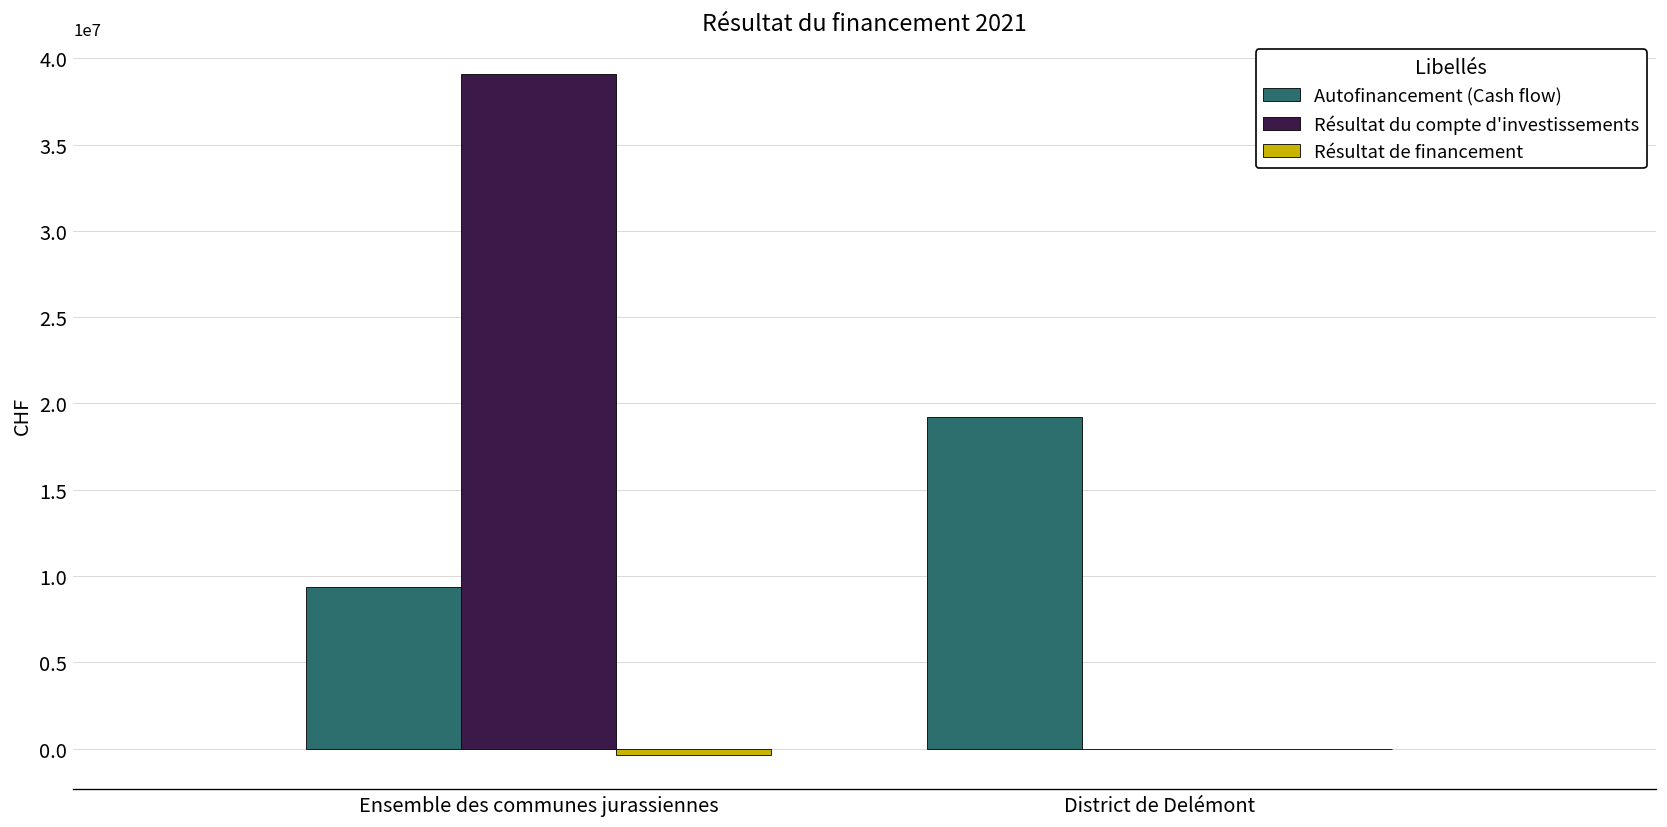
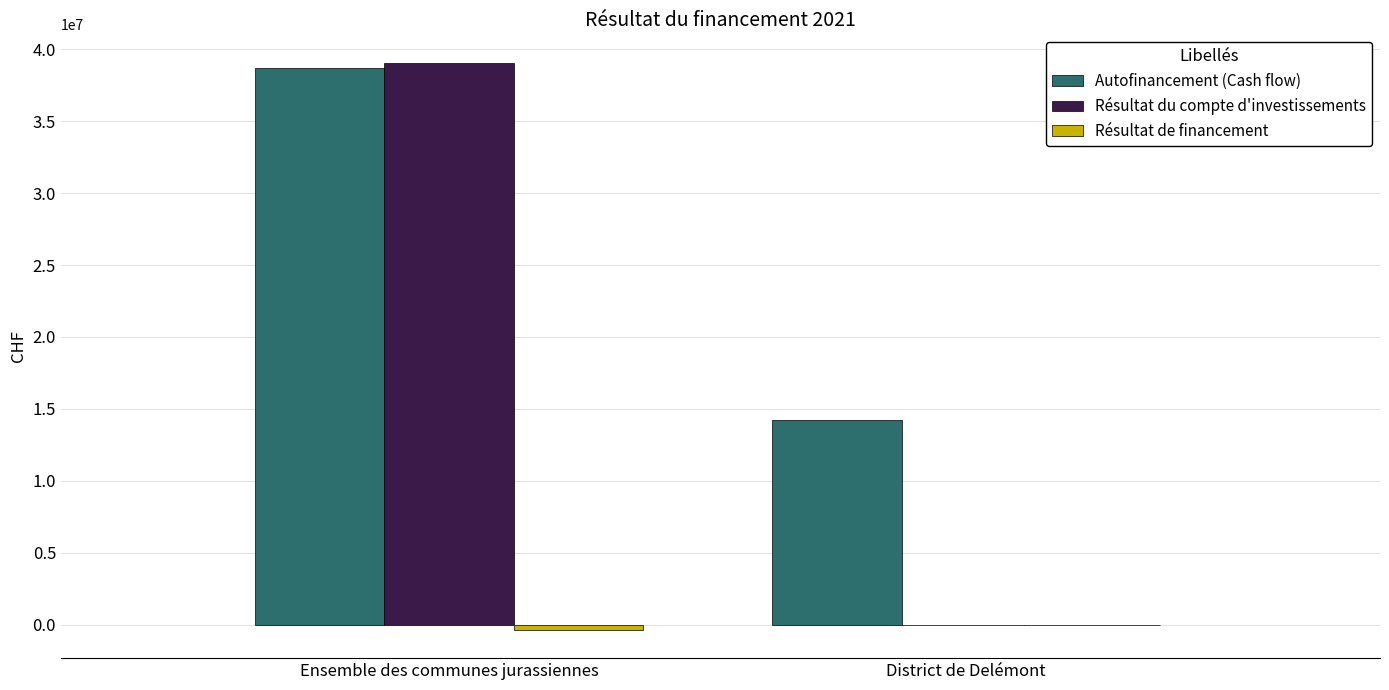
  {
    "Autofinancement (Cash flow)": {
-     "Ensemble des communes jurassiennes": 9400000,
-     "District de Delémont": 19200000
+     "Ensemble des communes jurassiennes": 38700000,
+     "District de Delémont": 14200000
    },
    "Résultat du compte d'investissements": {
      "Ensemble des communes jurassiennes": 39100000,
      "District de Delémont": 0
    },
    "Résultat de financement": {
      "Ensemble des communes jurassiennes": -400000,
      "District de Delémont": 0
    }
  }
